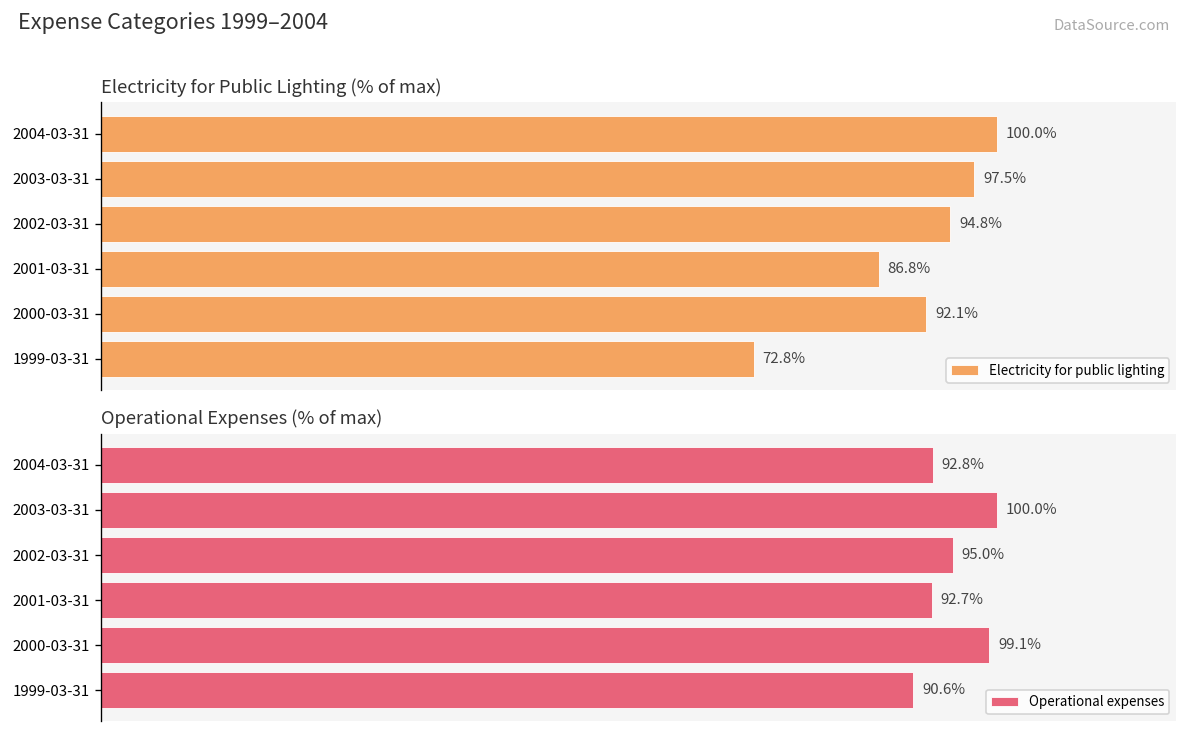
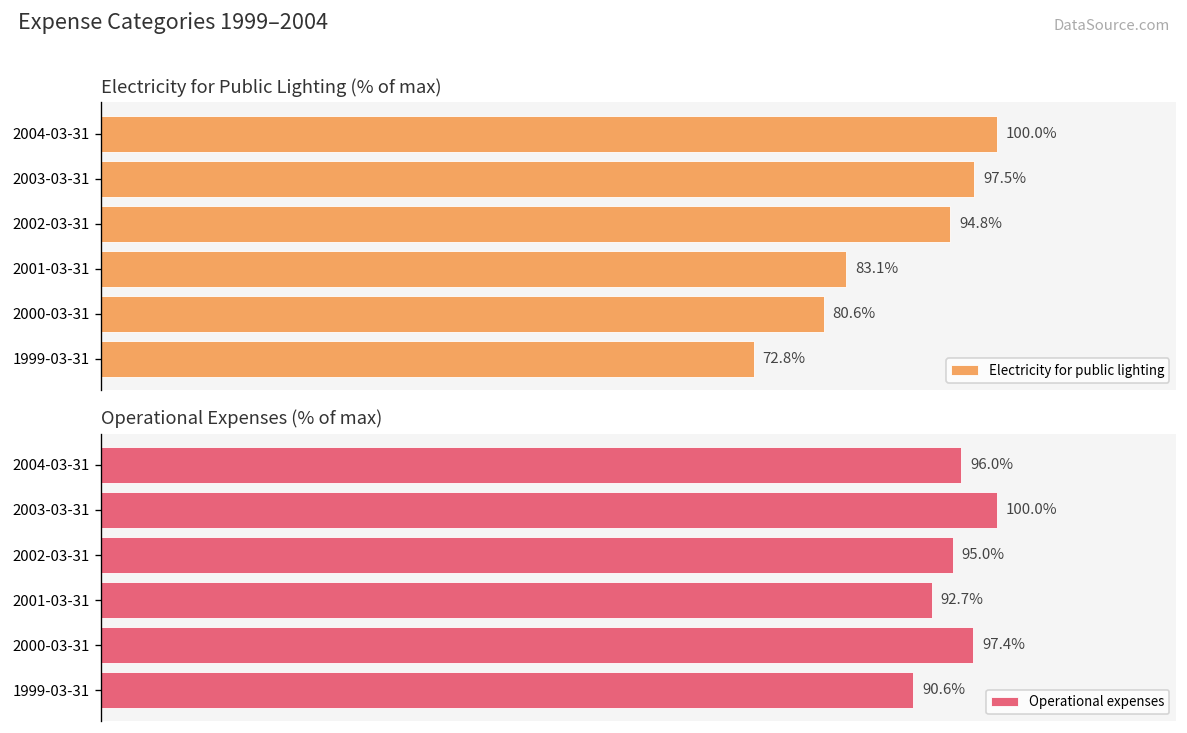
  {
    "Electricity for Public Lighting (% of max)": {
      "2004-03-31": "100.0%",
      "2003-03-31": "97.5%",
      "2002-03-31": "94.8%",
-     "2001-03-31": "86.8%",
-     "2000-03-31": "92.1%",
+     "2001-03-31": "83.1%",
+     "2000-03-31": "80.6%",
      "1999-03-31": "72.8%"
    },
    "Operational Expenses (% of max)": {
-     "2004-03-31": "92.8%",
+     "2004-03-31": "96.0%",
      "2003-03-31": "100.0%",
      "2002-03-31": "95.0%",
      "2001-03-31": "92.7%",
-     "2000-03-31": "99.1%",
+     "2000-03-31": "97.4%",
      "1999-03-31": "90.6%"
    }
  }
